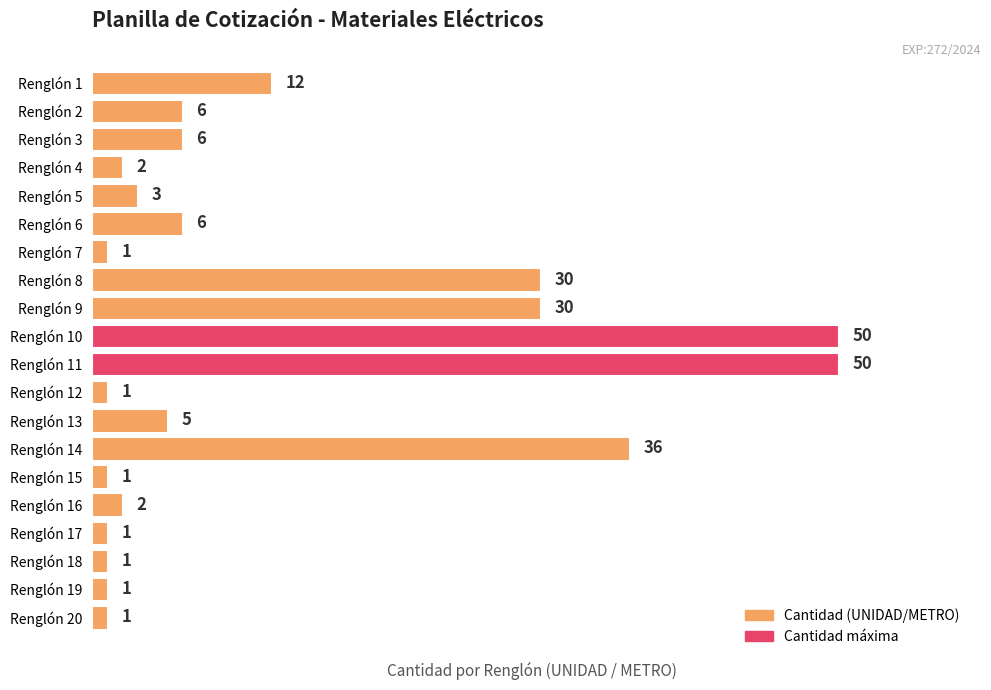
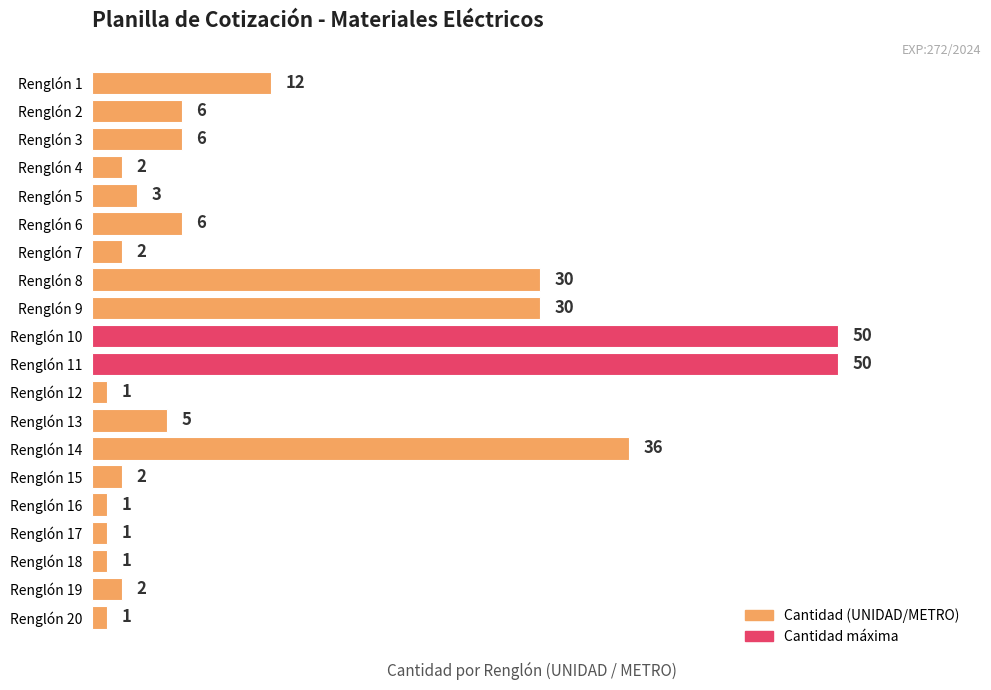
  {
    "Renglón 1": 12,
    "Renglón 2": 6,
    "Renglón 3": 6,
    "Renglón 4": 2,
    "Renglón 5": 3,
    "Renglón 6": 6,
-   "Renglón 7": 1,
+   "Renglón 7": 2,
    "Renglón 8": 30,
    "Renglón 9": 30,
    "Renglón 10": 50,
    "Renglón 11": 50,
    "Renglón 12": 1,
    "Renglón 13": 5,
    "Renglón 14": 36,
-   "Renglón 15": 1,
-   "Renglón 16": 2,
+   "Renglón 15": 2,
+   "Renglón 16": 1,
    "Renglón 17": 1,
    "Renglón 18": 1,
-   "Renglón 19": 1,
+   "Renglón 19": 2,
    "Renglón 20": 1
  }
